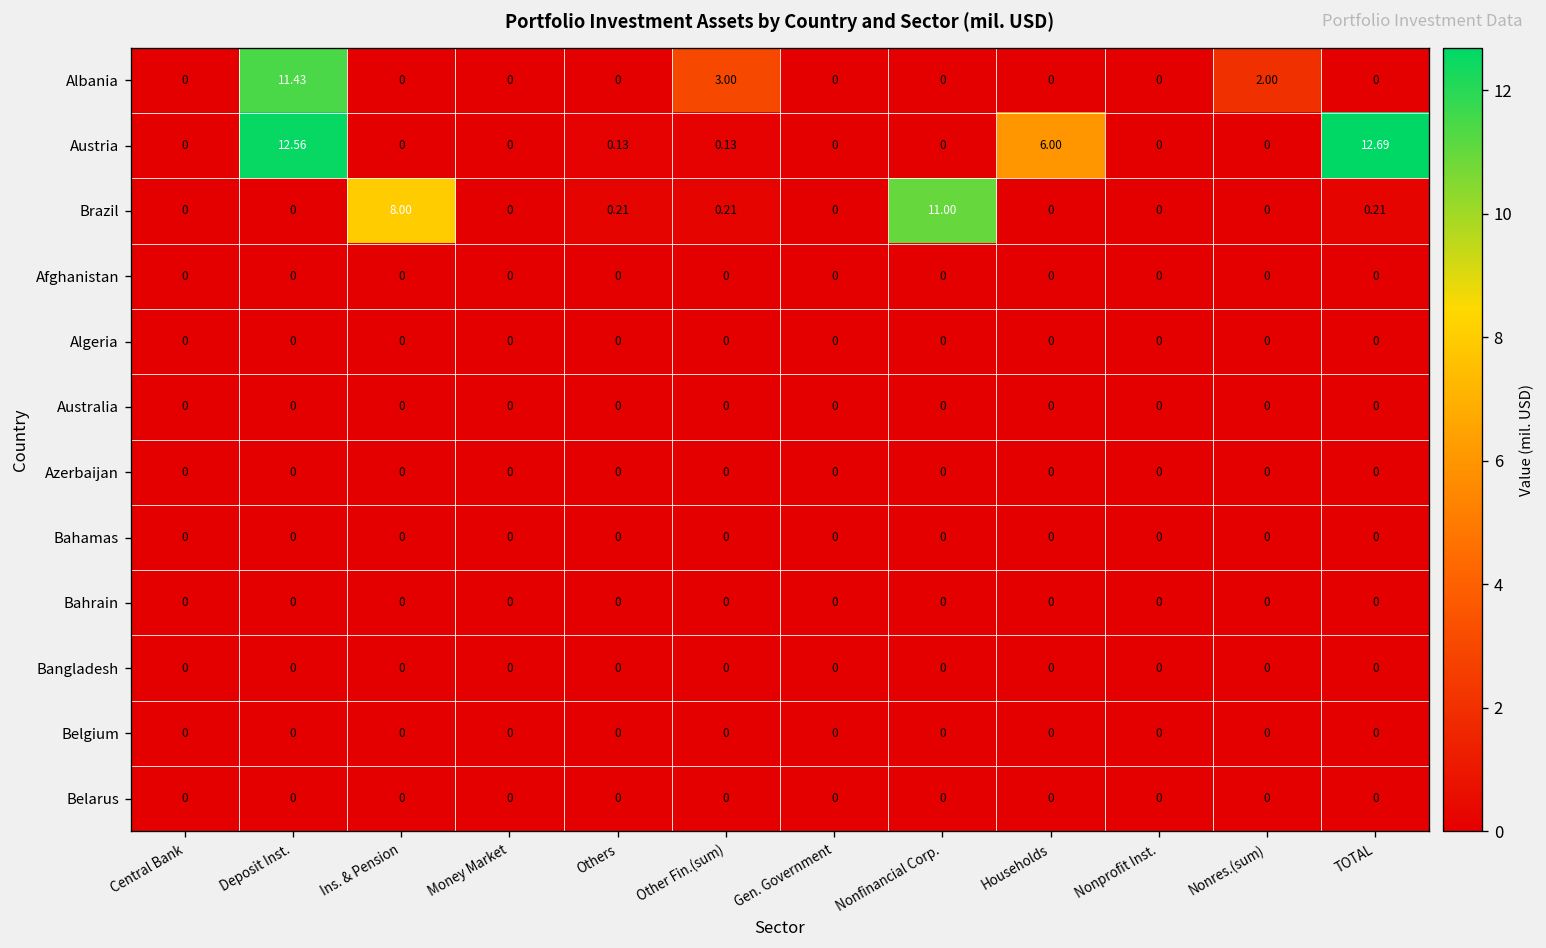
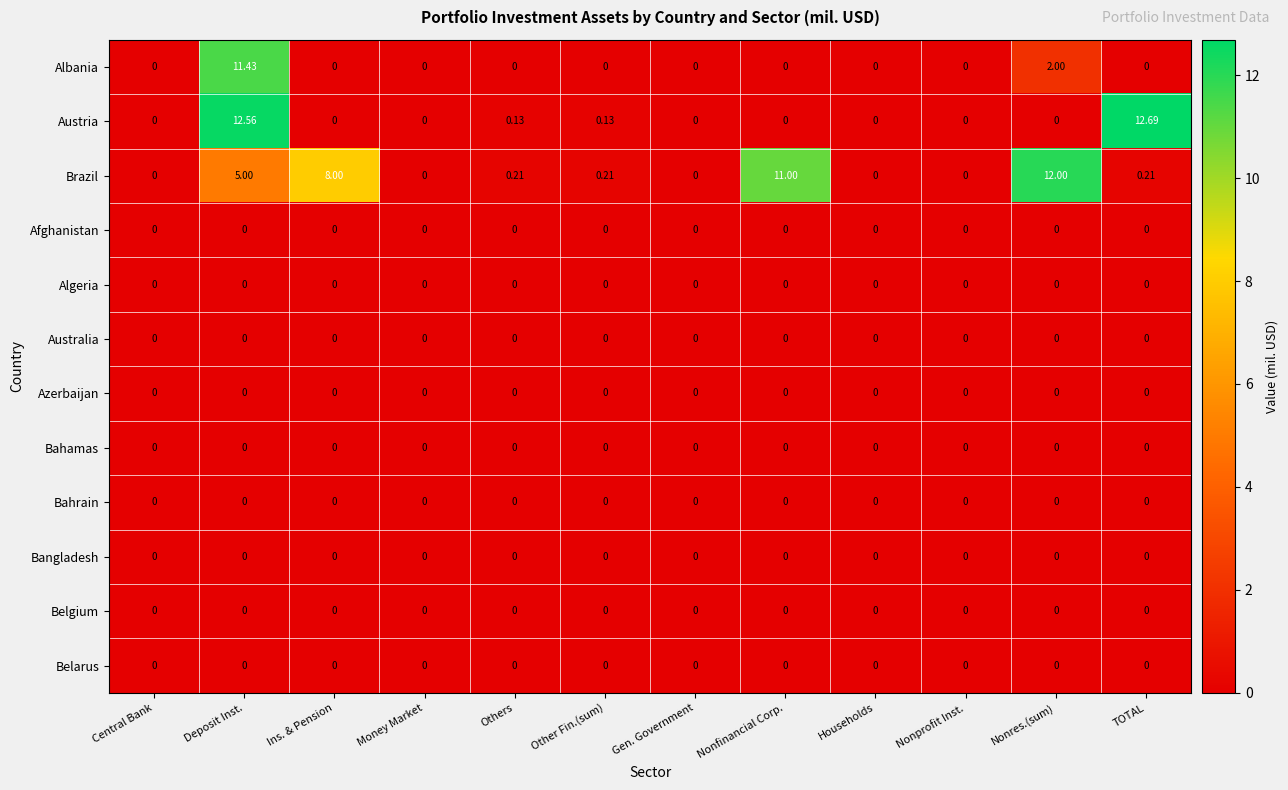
  {
    "Albania": {
      "Central Bank": 0,
      "Deposit Inst.": 11.43,
      "Ins. & Pension": 0,
      "Money Market": 0,
      "Others": 0,
-     "Other Fin.(sum)": 3.00,
+     "Other Fin.(sum)": 0,
      "Gen. Government": 0,
      "Nonfinancial Corp.": 0,
      "Households": 0,
      "Nonprofit Inst.": 0,
      "Nonres.(sum)": 2.00,
      "TOTAL": 0
    },
    "Austria": {
      "Central Bank": 0,
      "Deposit Inst.": 12.56,
      "Ins. & Pension": 0,
      "Money Market": 0,
      "Others": 0.13,
      "Other Fin.(sum)": 0.13,
      "Gen. Government": 0,
      "Nonfinancial Corp.": 0,
-     "Households": 6.00,
+     "Households": 0,
      "Nonprofit Inst.": 0,
      "Nonres.(sum)": 0,
      "TOTAL": 12.69
    },
    "Brazil": {
      "Central Bank": 0,
-     "Deposit Inst.": 0,
+     "Deposit Inst.": 5.00,
      "Ins. & Pension": 8.00,
      "Money Market": 0,
      "Others": 0.21,
      "Other Fin.(sum)": 0.21,
      "Gen. Government": 0,
      "Nonfinancial Corp.": 11.00,
      "Households": 0,
      "Nonprofit Inst.": 0,
-     "Nonres.(sum)": 0,
+     "Nonres.(sum)": 12.00,
      "TOTAL": 0.21
    },
    "Afghanistan": {
      "Central Bank": 0,
      "Deposit Inst.": 0,
      "Ins. & Pension": 0,
      "Money Market": 0,
      "Others": 0,
      "Other Fin.(sum)": 0,
      "Gen. Government": 0,
      "Nonfinancial Corp.": 0,
      "Households": 0,
      "Nonprofit Inst.": 0,
      "Nonres.(sum)": 0,
      "TOTAL": 0
    },
    "Algeria": {
      "Central Bank": 0,
      "Deposit Inst.": 0,
      "Ins. & Pension": 0,
      "Money Market": 0,
      "Others": 0,
      "Other Fin.(sum)": 0,
      "Gen. Government": 0,
      "Nonfinancial Corp.": 0,
      "Households": 0,
      "Nonprofit Inst.": 0,
      "Nonres.(sum)": 0,
      "TOTAL": 0
    },
    "Australia": {
      "Central Bank": 0,
      "Deposit Inst.": 0,
      "Ins. & Pension": 0,
      "Money Market": 0,
      "Others": 0,
      "Other Fin.(sum)": 0,
      "Gen. Government": 0,
      "Nonfinancial Corp.": 0,
      "Households": 0,
      "Nonprofit Inst.": 0,
      "Nonres.(sum)": 0,
      "TOTAL": 0
    },
    "Azerbaijan": {
      "Central Bank": 0,
      "Deposit Inst.": 0,
      "Ins. & Pension": 0,
      "Money Market": 0,
      "Others": 0,
      "Other Fin.(sum)": 0,
      "Gen. Government": 0,
      "Nonfinancial Corp.": 0,
      "Households": 0,
      "Nonprofit Inst.": 0,
      "Nonres.(sum)": 0,
      "TOTAL": 0
    },
    "Bahamas": {
      "Central Bank": 0,
      "Deposit Inst.": 0,
      "Ins. & Pension": 0,
      "Money Market": 0,
      "Others": 0,
      "Other Fin.(sum)": 0,
      "Gen. Government": 0,
      "Nonfinancial Corp.": 0,
      "Households": 0,
      "Nonprofit Inst.": 0,
      "Nonres.(sum)": 0,
      "TOTAL": 0
    },
    "Bahrain": {
      "Central Bank": 0,
      "Deposit Inst.": 0,
      "Ins. & Pension": 0,
      "Money Market": 0,
      "Others": 0,
      "Other Fin.(sum)": 0,
      "Gen. Government": 0,
      "Nonfinancial Corp.": 0,
      "Households": 0,
      "Nonprofit Inst.": 0,
      "Nonres.(sum)": 0,
      "TOTAL": 0
    },
    "Bangladesh": {
      "Central Bank": 0,
      "Deposit Inst.": 0,
      "Ins. & Pension": 0,
      "Money Market": 0,
      "Others": 0,
      "Other Fin.(sum)": 0,
      "Gen. Government": 0,
      "Nonfinancial Corp.": 0,
      "Households": 0,
      "Nonprofit Inst.": 0,
      "Nonres.(sum)": 0,
      "TOTAL": 0
    },
    "Belgium": {
      "Central Bank": 0,
      "Deposit Inst.": 0,
      "Ins. & Pension": 0,
      "Money Market": 0,
      "Others": 0,
      "Other Fin.(sum)": 0,
      "Gen. Government": 0,
      "Nonfinancial Corp.": 0,
      "Households": 0,
      "Nonprofit Inst.": 0,
      "Nonres.(sum)": 0,
      "TOTAL": 0
    },
    "Belarus": {
      "Central Bank": 0,
      "Deposit Inst.": 0,
      "Ins. & Pension": 0,
      "Money Market": 0,
      "Others": 0,
      "Other Fin.(sum)": 0,
      "Gen. Government": 0,
      "Nonfinancial Corp.": 0,
      "Households": 0,
      "Nonprofit Inst.": 0,
      "Nonres.(sum)": 0,
      "TOTAL": 0
    }
  }
